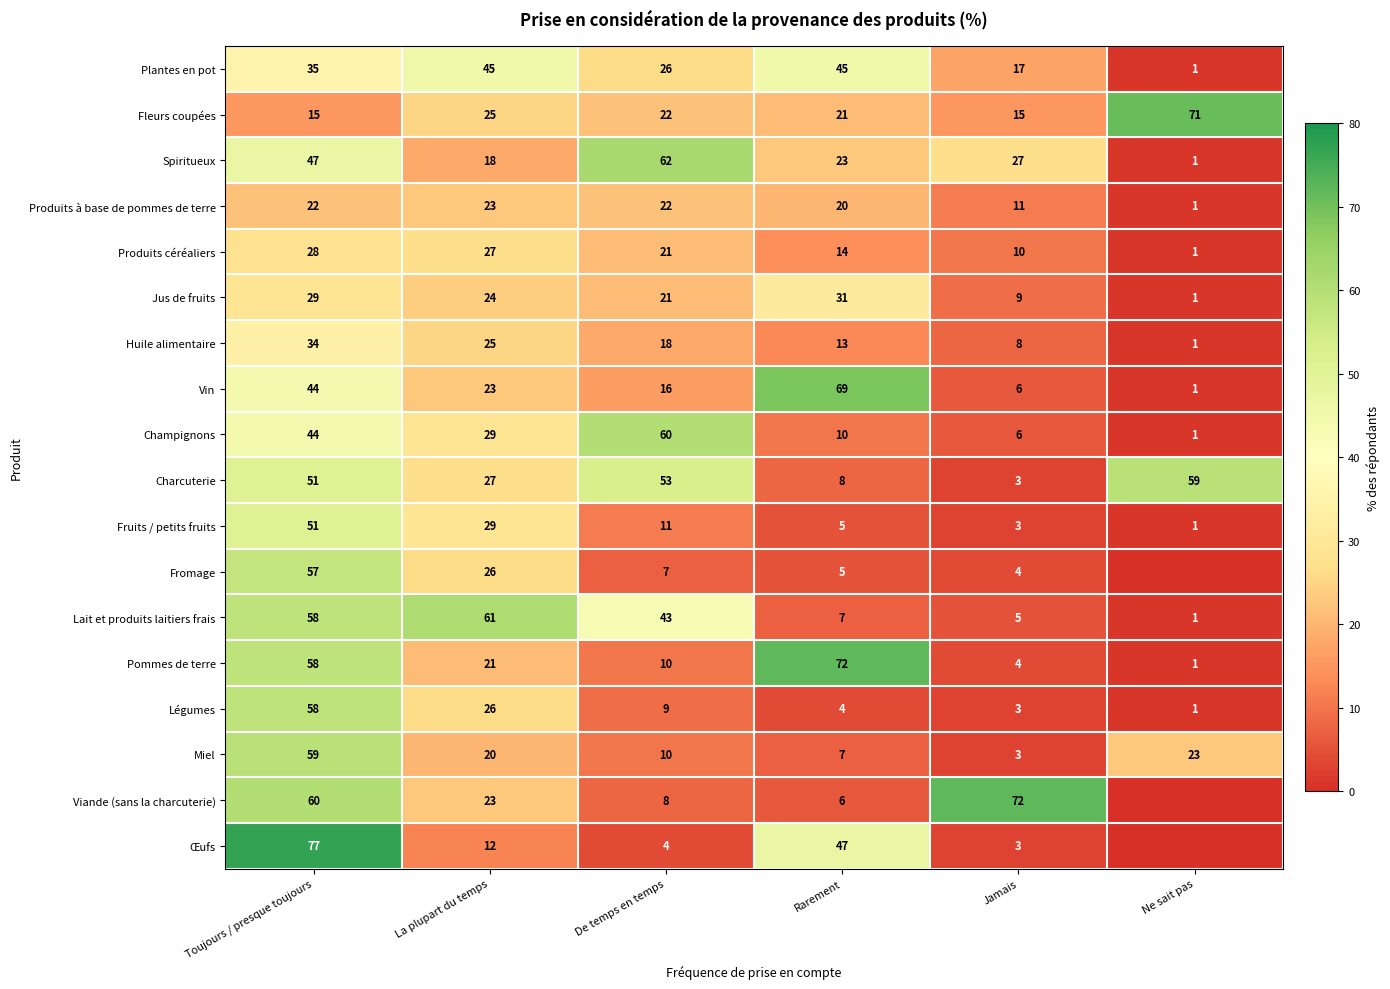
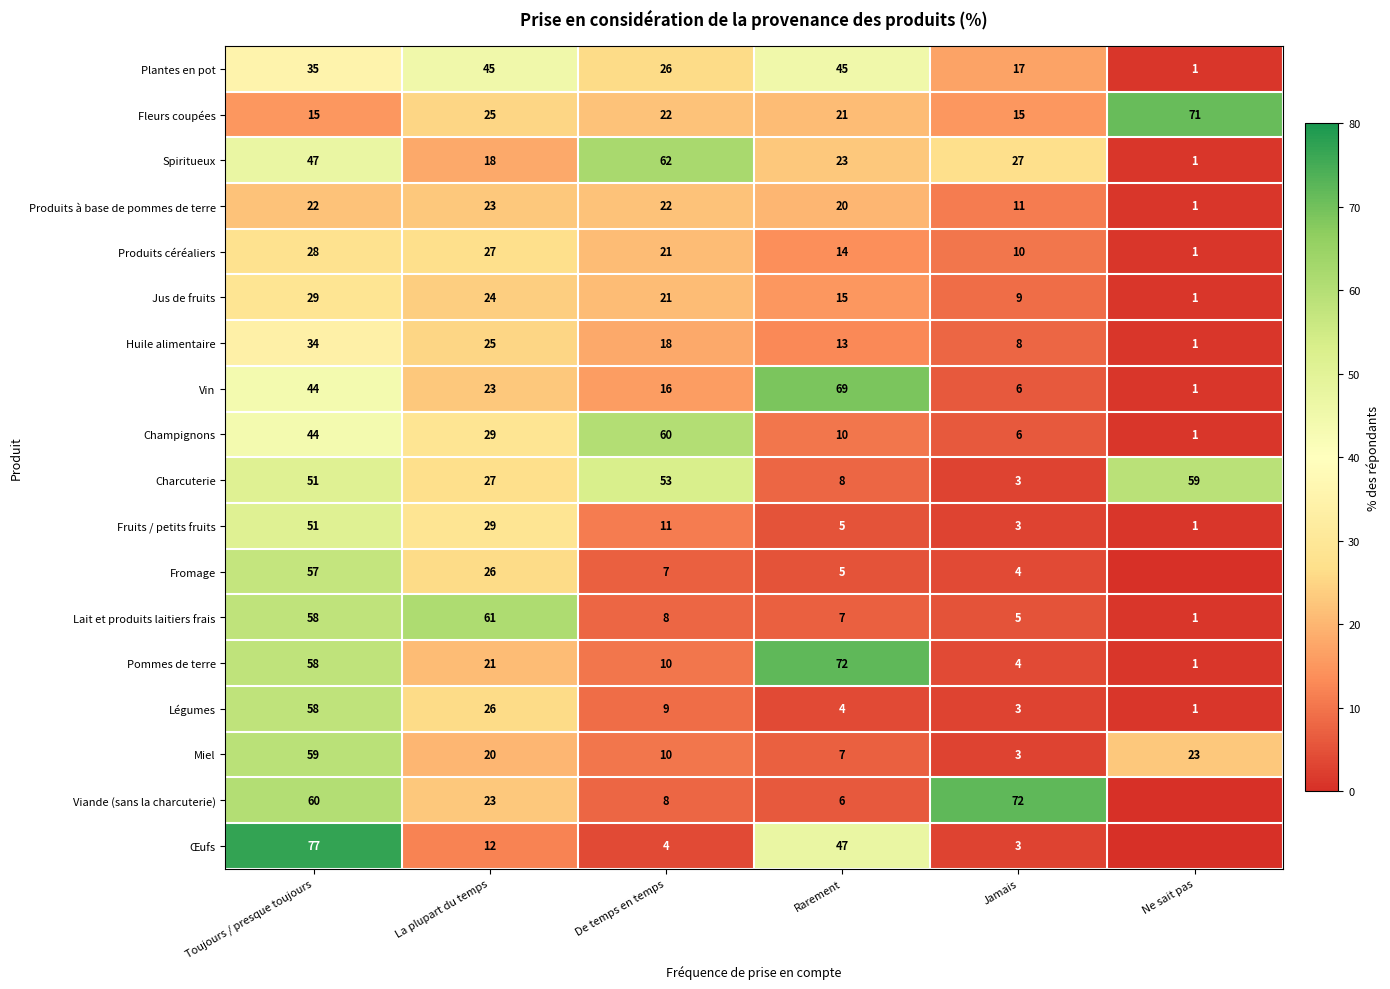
  {
    "Plantes en pot": {
      "Toujours / presque toujours": 35,
      "La plupart du temps": 45,
      "De temps en temps": 26,
      "Rarement": 45,
      "Jamais": 17,
      "Ne sait pas": 1
    },
    "Fleurs coupées": {
      "Toujours / presque toujours": 15,
      "La plupart du temps": 25,
      "De temps en temps": 22,
      "Rarement": 21,
      "Jamais": 15,
      "Ne sait pas": 71
    },
    "Spiritueux": {
      "Toujours / presque toujours": 47,
      "La plupart du temps": 18,
      "De temps en temps": 62,
      "Rarement": 23,
      "Jamais": 27,
      "Ne sait pas": 1
    },
    "Produits à base de pommes de terre": {
      "Toujours / presque toujours": 22,
      "La plupart du temps": 23,
      "De temps en temps": 22,
      "Rarement": 20,
      "Jamais": 11,
      "Ne sait pas": 1
    },
    "Produits céréaliers": {
      "Toujours / presque toujours": 28,
      "La plupart du temps": 27,
      "De temps en temps": 21,
      "Rarement": 14,
      "Jamais": 10,
      "Ne sait pas": 1
    },
    "Jus de fruits": {
      "Toujours / presque toujours": 29,
      "La plupart du temps": 24,
      "De temps en temps": 21,
-     "Rarement": 31,
+     "Rarement": 15,
      "Jamais": 9,
      "Ne sait pas": 1
    },
    "Huile alimentaire": {
      "Toujours / presque toujours": 34,
      "La plupart du temps": 25,
      "De temps en temps": 18,
      "Rarement": 13,
      "Jamais": 8,
      "Ne sait pas": 1
    },
    "Vin": {
      "Toujours / presque toujours": 44,
      "La plupart du temps": 23,
      "De temps en temps": 16,
      "Rarement": 69,
      "Jamais": 6,
      "Ne sait pas": 1
    },
    "Champignons": {
      "Toujours / presque toujours": 44,
      "La plupart du temps": 29,
      "De temps en temps": 60,
      "Rarement": 10,
      "Jamais": 6,
      "Ne sait pas": 1
    },
    "Charcuterie": {
      "Toujours / presque toujours": 51,
      "La plupart du temps": 27,
      "De temps en temps": 53,
      "Rarement": 8,
      "Jamais": 3,
      "Ne sait pas": 59
    },
    "Fruits / petits fruits": {
      "Toujours / presque toujours": 51,
      "La plupart du temps": 29,
      "De temps en temps": 11,
      "Rarement": 5,
      "Jamais": 3,
      "Ne sait pas": 1
    },
    "Fromage": {
      "Toujours / presque toujours": 57,
      "La plupart du temps": 26,
      "De temps en temps": 7,
      "Rarement": 5,
      "Jamais": 4
    },
    "Lait et produits laitiers frais": {
      "Toujours / presque toujours": 58,
      "La plupart du temps": 61,
-     "De temps en temps": 43,
+     "De temps en temps": 8,
      "Rarement": 7,
      "Jamais": 5,
      "Ne sait pas": 1
    },
    "Pommes de terre": {
      "Toujours / presque toujours": 58,
      "La plupart du temps": 21,
      "De temps en temps": 10,
      "Rarement": 72,
      "Jamais": 4,
      "Ne sait pas": 1
    },
    "Légumes": {
      "Toujours / presque toujours": 58,
      "La plupart du temps": 26,
      "De temps en temps": 9,
      "Rarement": 4,
      "Jamais": 3,
      "Ne sait pas": 1
    },
    "Miel": {
      "Toujours / presque toujours": 59,
      "La plupart du temps": 20,
      "De temps en temps": 10,
      "Rarement": 7,
      "Jamais": 3,
      "Ne sait pas": 23
    },
    "Viande (sans la charcuterie)": {
      "Toujours / presque toujours": 60,
      "La plupart du temps": 23,
      "De temps en temps": 8,
      "Rarement": 6,
      "Jamais": 72
    },
    "Œufs": {
      "Toujours / presque toujours": 77,
      "La plupart du temps": 12,
      "De temps en temps": 4,
      "Rarement": 47,
      "Jamais": 3
    }
  }
